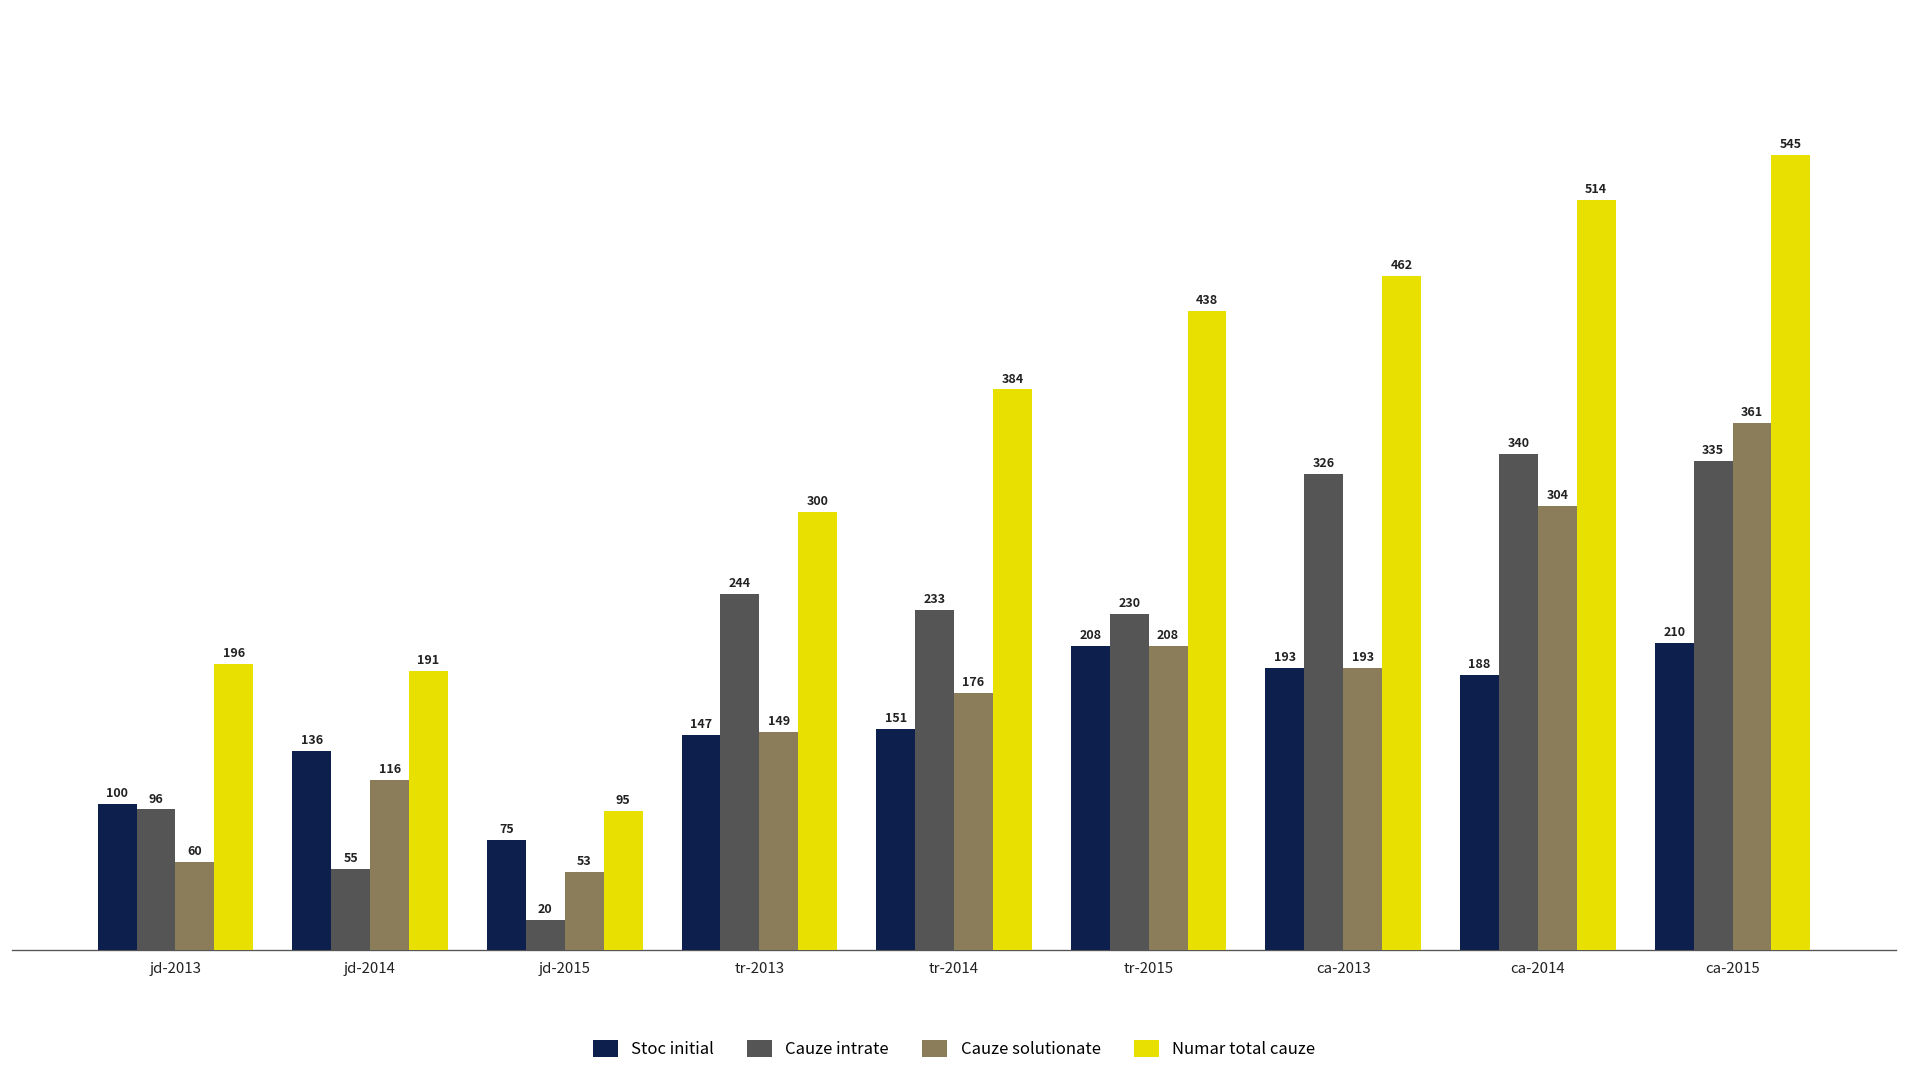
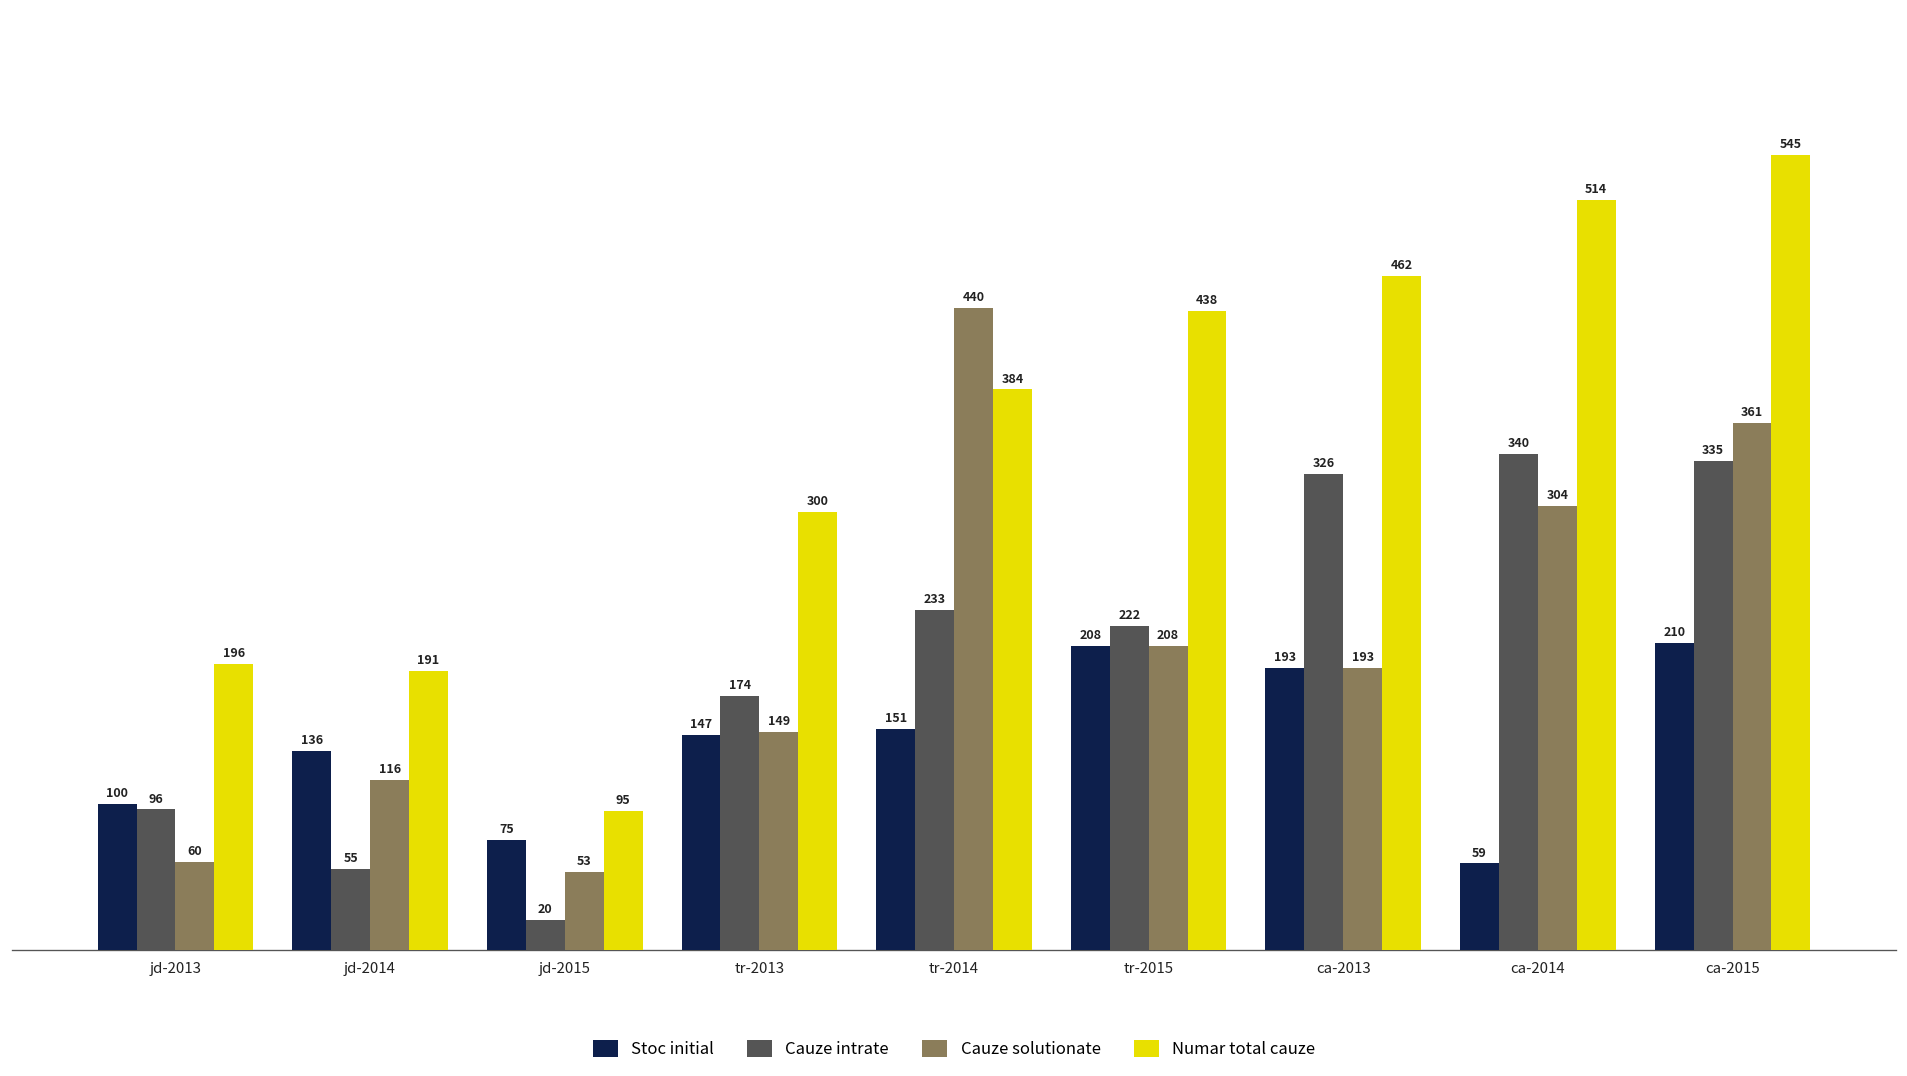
  {
    "Stoc initial": {
      "jd-2013": 100,
      "jd-2014": 136,
      "jd-2015": 75,
      "tr-2013": 147,
      "tr-2014": 151,
      "tr-2015": 208,
      "ca-2013": 193,
-     "ca-2014": 188,
+     "ca-2014": 59,
      "ca-2015": 210
    },
    "Cauze intrate": {
      "jd-2013": 96,
      "jd-2014": 55,
      "jd-2015": 20,
-     "tr-2013": 244,
+     "tr-2013": 174,
      "tr-2014": 233,
-     "tr-2015": 230,
+     "tr-2015": 222,
      "ca-2013": 326,
      "ca-2014": 340,
      "ca-2015": 335
    },
    "Cauze solutionate": {
      "jd-2013": 60,
      "jd-2014": 116,
      "jd-2015": 53,
      "tr-2013": 149,
-     "tr-2014": 176,
+     "tr-2014": 440,
      "tr-2015": 208,
      "ca-2013": 193,
      "ca-2014": 304,
      "ca-2015": 361
    },
    "Numar total cauze": {
      "jd-2013": 196,
      "jd-2014": 191,
      "jd-2015": 95,
      "tr-2013": 300,
      "tr-2014": 384,
      "tr-2015": 438,
      "ca-2013": 462,
      "ca-2014": 514,
      "ca-2015": 545
    }
  }
